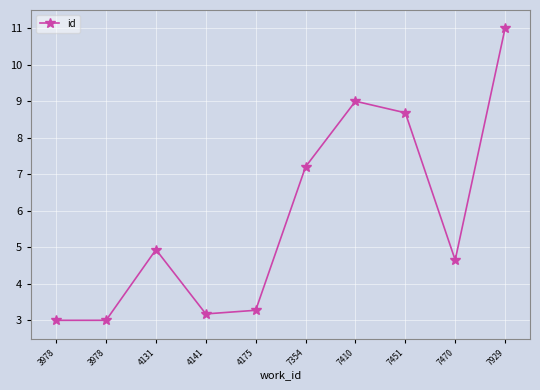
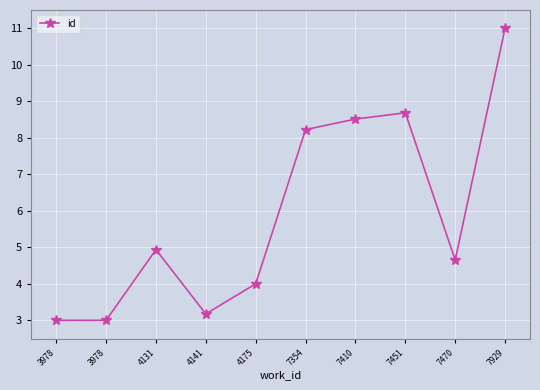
  {
    "4131": 4.9,
    "4141": 3.2,
-   "4175": 3.3,
-   "7354": 7.2,
-   "7410": 9.0,
+   "4175": 4.0,
+   "7354": 8.2,
+   "7410": 8.5,
    "7451": 8.7,
    "7470": 4.7,
    "7929": 11.0
  }
